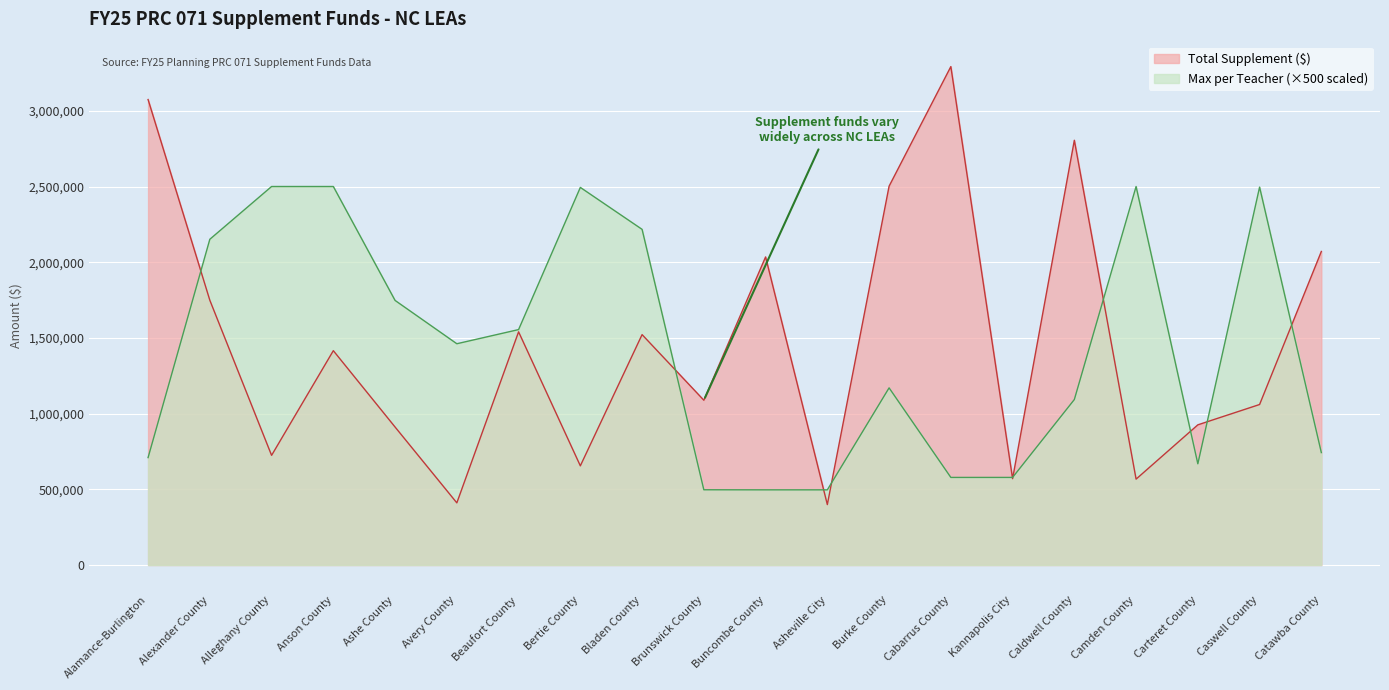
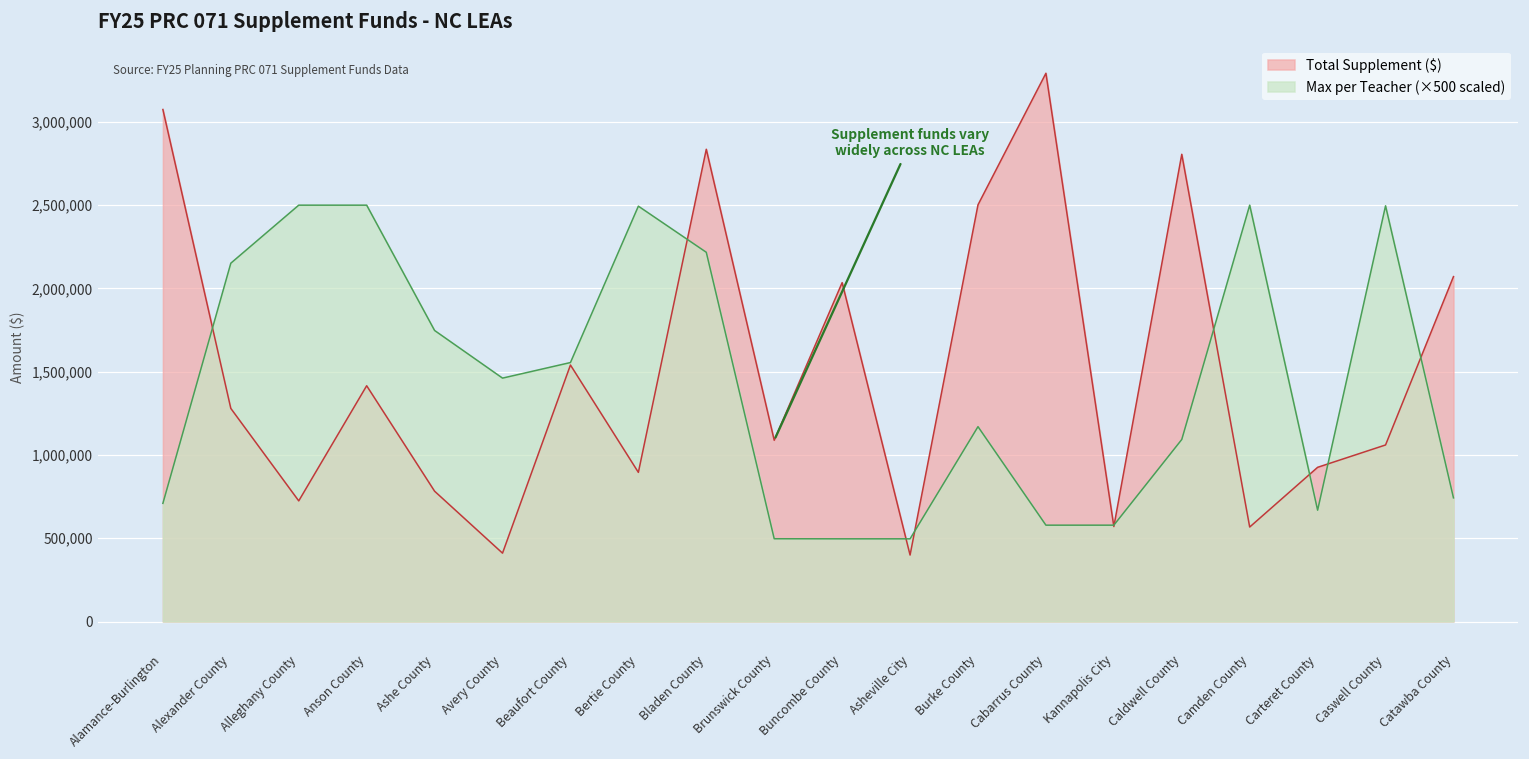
  {
    "Total Supplement ($)": {
      "Alamance-Burlington": "3,070,000",
-     "Alexander County": "1,750,000",
+     "Alexander County": "1,280,000",
      "Alleghany County": "720,000",
      "Anson County": "1,420,000",
-     "Ashe County": "910,000",
+     "Ashe County": "780,000",
      "Avery County": "410,000",
-     "Bertie County": "660,000",
-     "Bladen County": "1,520,000",
+     "Bertie County": "900,000",
+     "Bladen County": "2,840,000",
      "Brunswick County": "1,090,000",
      "Buncombe County": "2,030,000",
      "Asheville City": "400,000",
      "Burke County": "2,500,000",
      "Cabarrus County": "3,290,000",
      "Caldwell County": "2,810,000",
      "Camden County": "570,000",
      "Carteret County": "930,000",
      "Caswell County": "1,060,000",
      "Catawba County": "2,070,000"
    },
    "Max per Teacher (×500 scaled)": {
      "Alamance-Burlington": "710,000",
      "Alexander County": "2,150,000",
      "Alleghany County": "2,500,000",
      "Anson County": "2,500,000",
      "Ashe County": "1,750,000",
      "Avery County": "1,460,000",
      "Bertie County": "2,490,000",
      "Bladen County": "2,220,000",
      "Brunswick County": "500,000",
      "Buncombe County": "500,000",
      "Asheville City": "500,000",
      "Burke County": "1,170,000",
      "Cabarrus County": "580,000",
      "Caldwell County": "1,090,000",
      "Camden County": "2,500,000",
      "Carteret County": "670,000",
      "Caswell County": "2,500,000",
      "Catawba County": "740,000"
    }
  }
